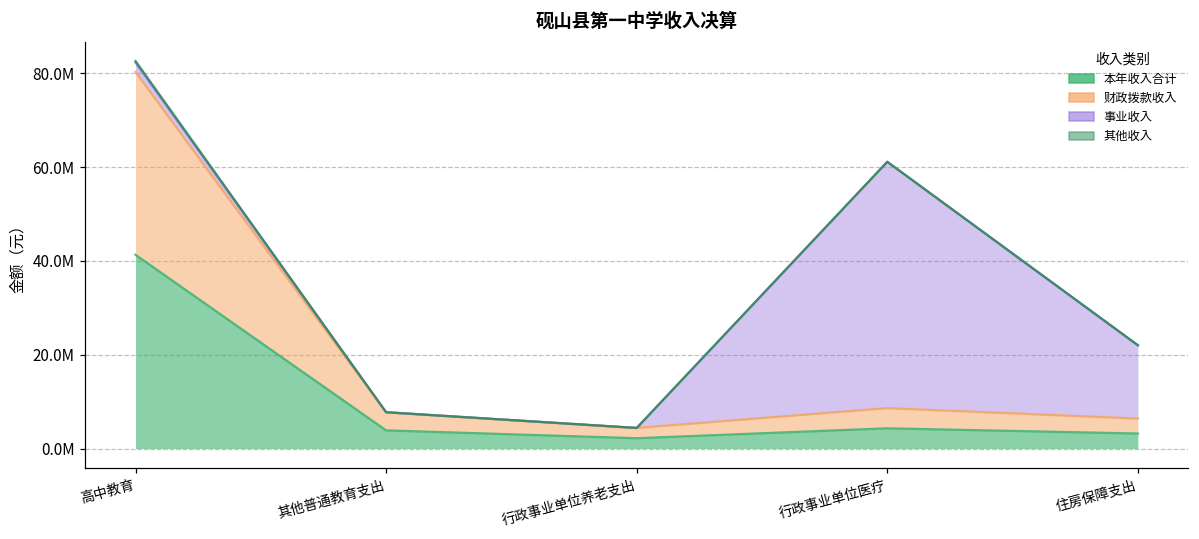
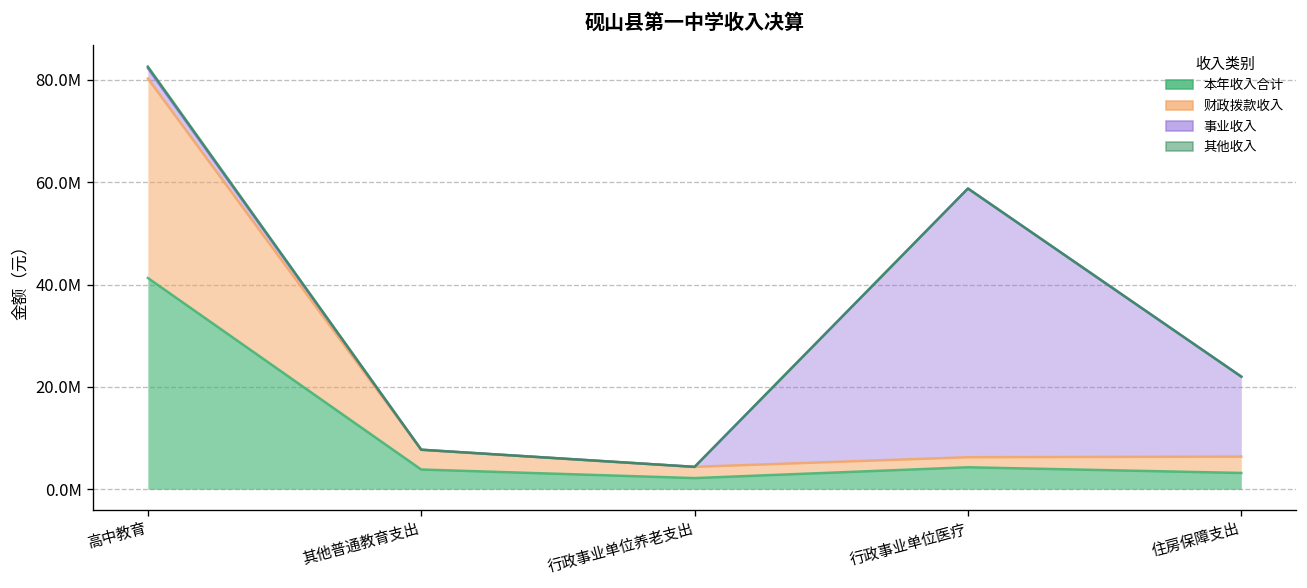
  {
    "财政拨款收入": {
      "高中教育": 39000000,
-     "行政事业单位医疗": 4000000,
+     "行政事业单位医疗": 2000000,
      "住房保障支出": 3000000
    }
  }
